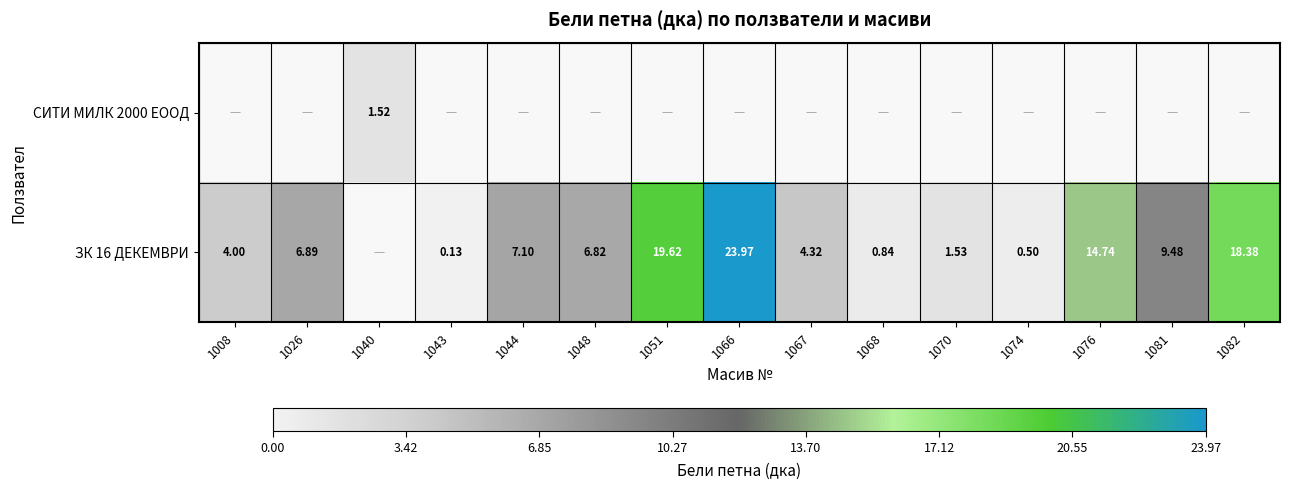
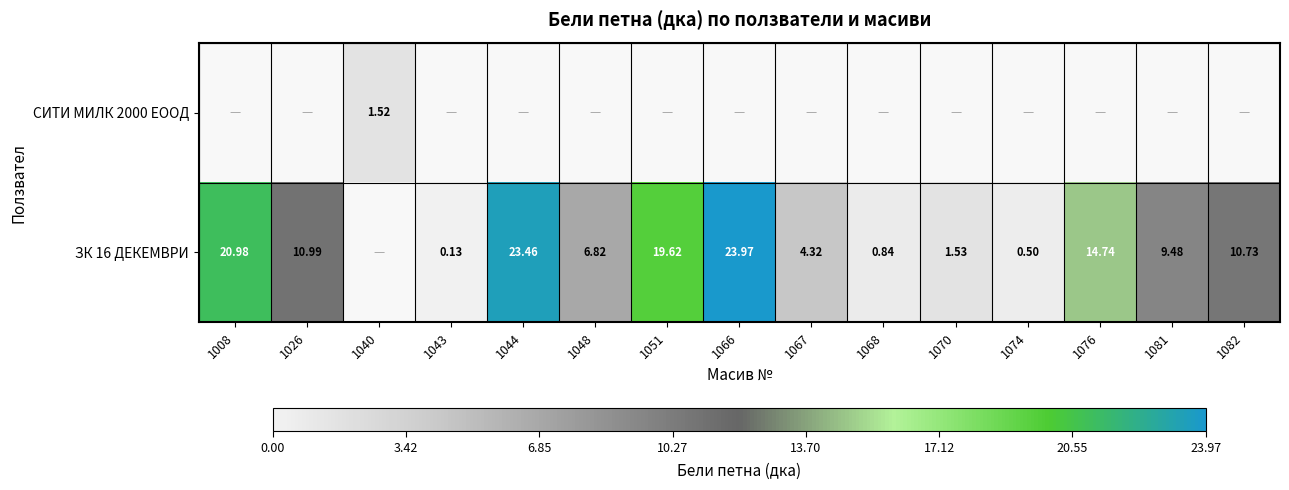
  {
    "СИТИ МИЛК 2000 ЕООД": {
      "1040": 1.52
    },
    "ЗК 16 ДЕКЕМВРИ": {
-     "1008": 4.00,
-     "1026": 6.89,
+     "1008": 20.98,
+     "1026": 10.99,
      "1043": 0.13,
-     "1044": 7.10,
+     "1044": 23.46,
      "1048": 6.82,
      "1051": 19.62,
      "1066": 23.97,
      "1067": 4.32,
      "1068": 0.84,
      "1070": 1.53,
      "1074": 0.50,
      "1076": 14.74,
      "1081": 9.48,
-     "1082": 18.38
+     "1082": 10.73
    }
  }
